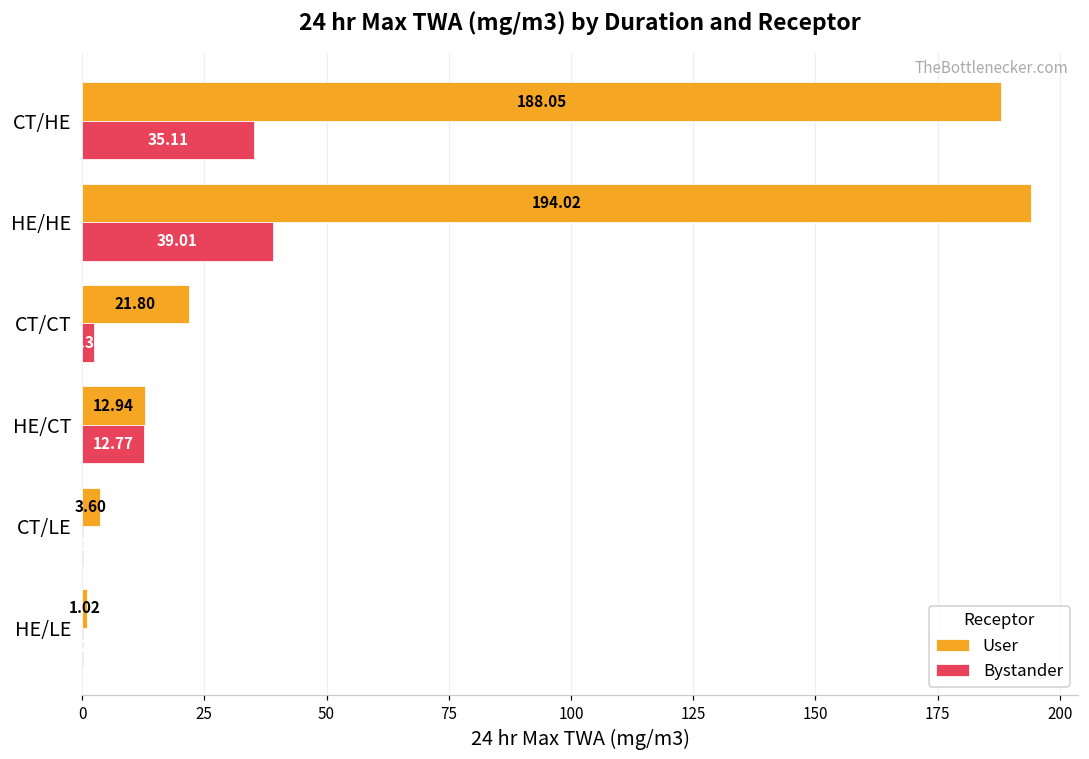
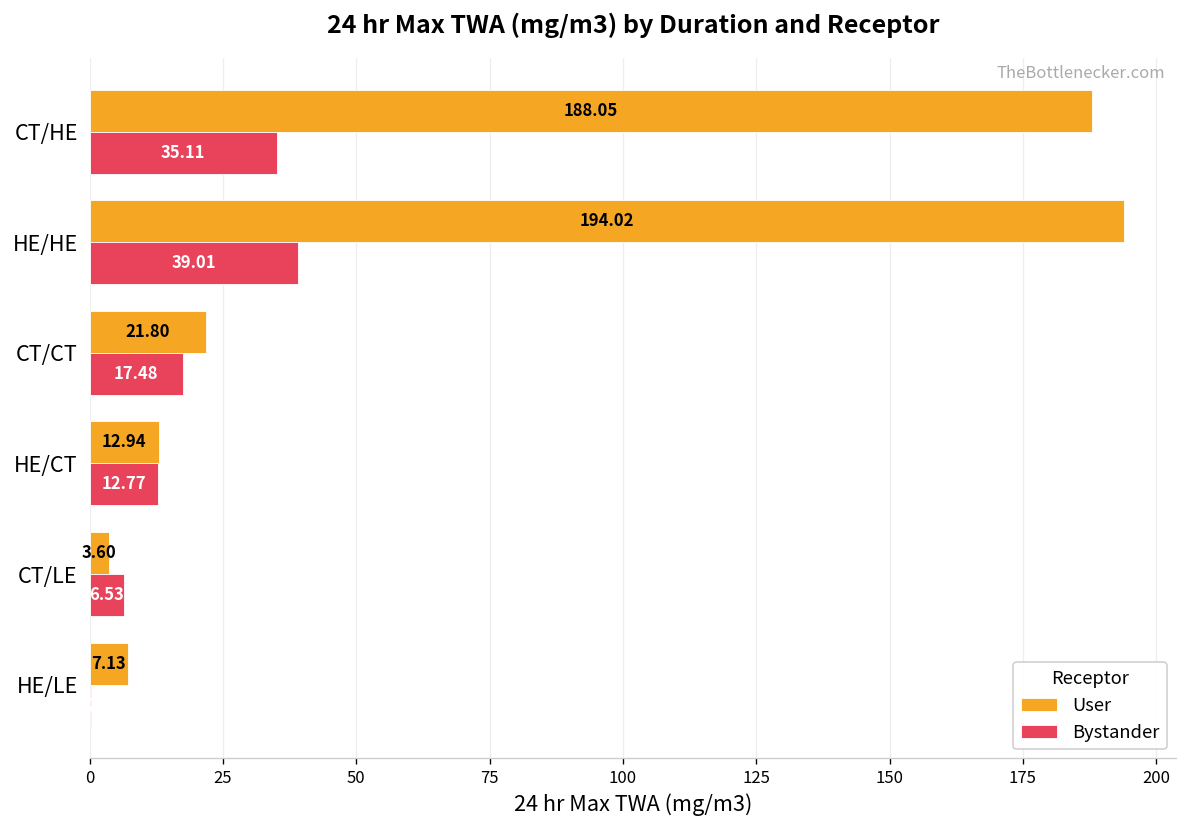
  {
    "User": {
      "CT/HE": 188.05,
      "HE/HE": 194.02,
      "CT/CT": 21.80,
      "HE/CT": 12.94,
      "CT/LE": 3.60,
-     "HE/LE": 1.02
+     "HE/LE": 7.13
    },
    "Bystander": {
-     "CT/CT": 2,
-     "CT/LE": 0
+     "CT/CT": 17,
+     "CT/LE": 7
    }
  }
